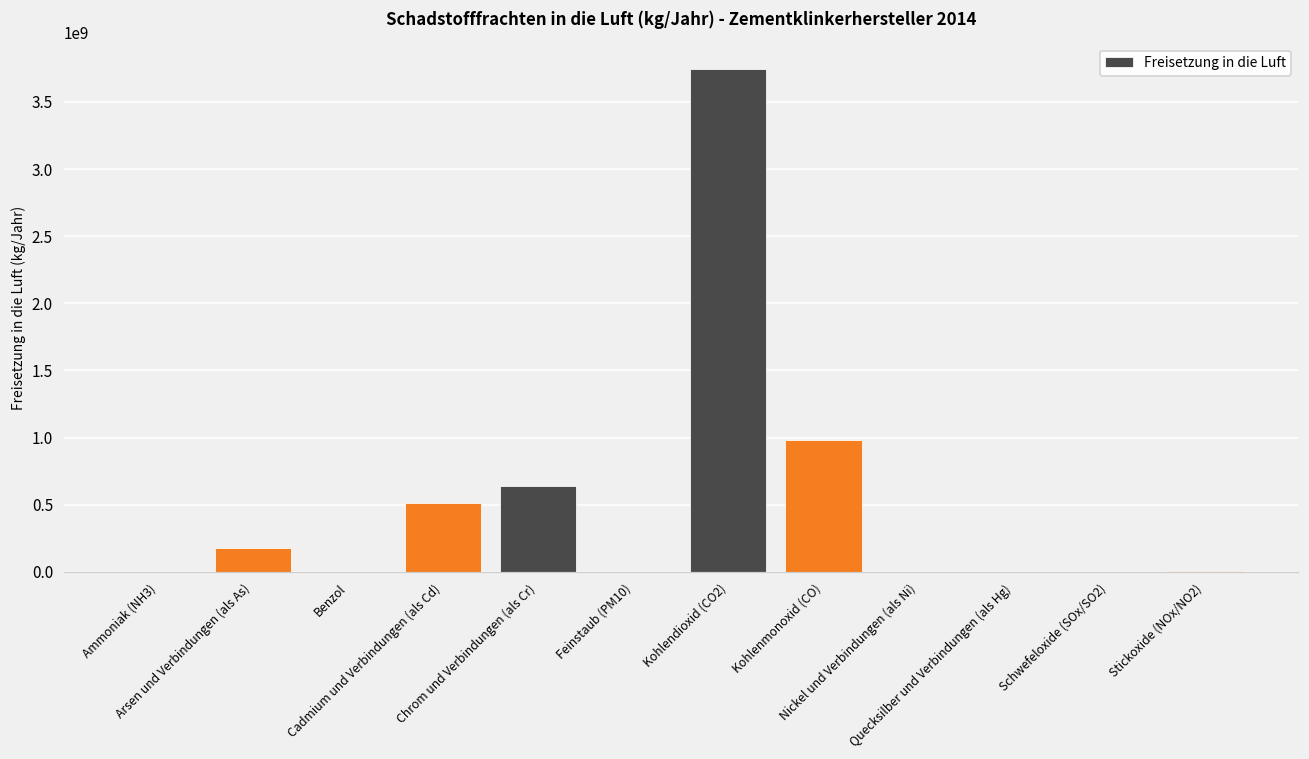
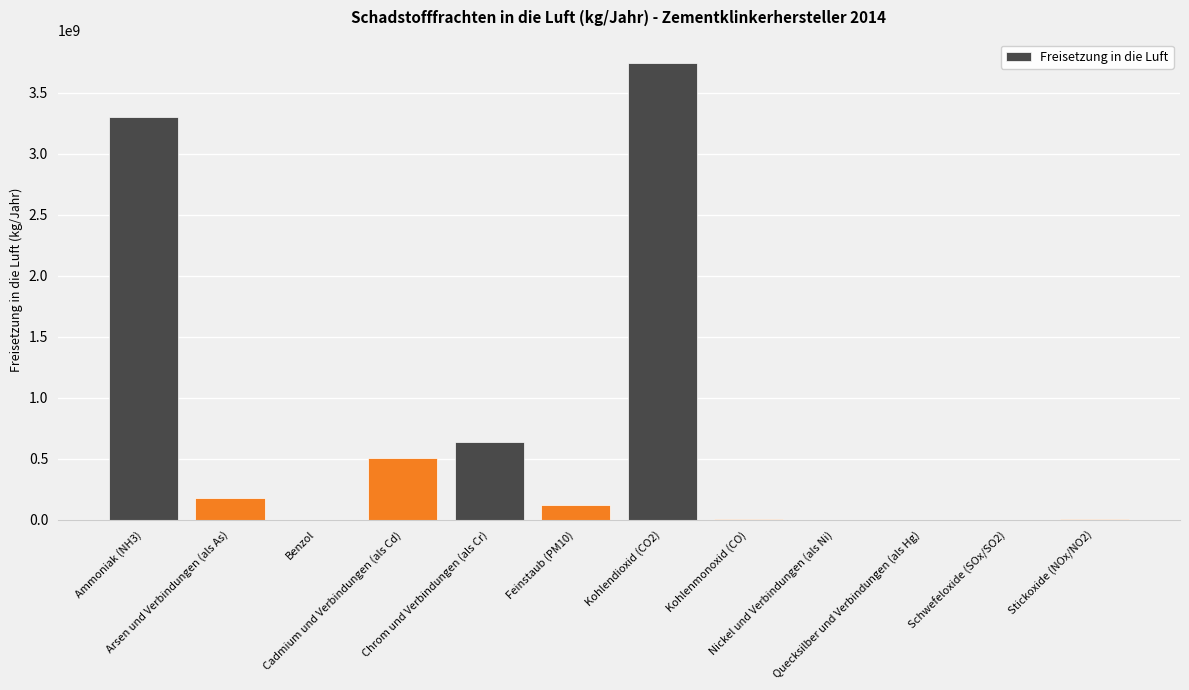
  {
-   "Ammoniak (NH3)": 0,
+   "Ammoniak (NH3)": 3300000000,
    "Arsen und Verbindungen (als As)": 180000000,
    "Cadmium und Verbindungen (als Cd)": 510000000,
    "Chrom und Verbindungen (als Cr)": 640000000,
-   "Feinstaub (PM10)": 0,
+   "Feinstaub (PM10)": 120000000,
    "Kohlendioxid (CO2)": 3750000000,
-   "Kohlenmonoxid (CO)": 980000000
+   "Kohlenmonoxid (CO)": 10000000
  }
